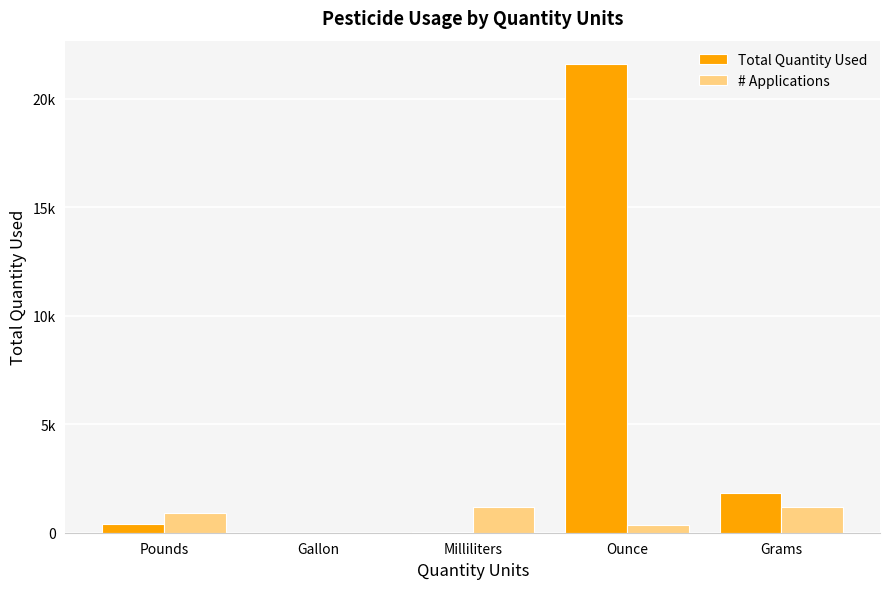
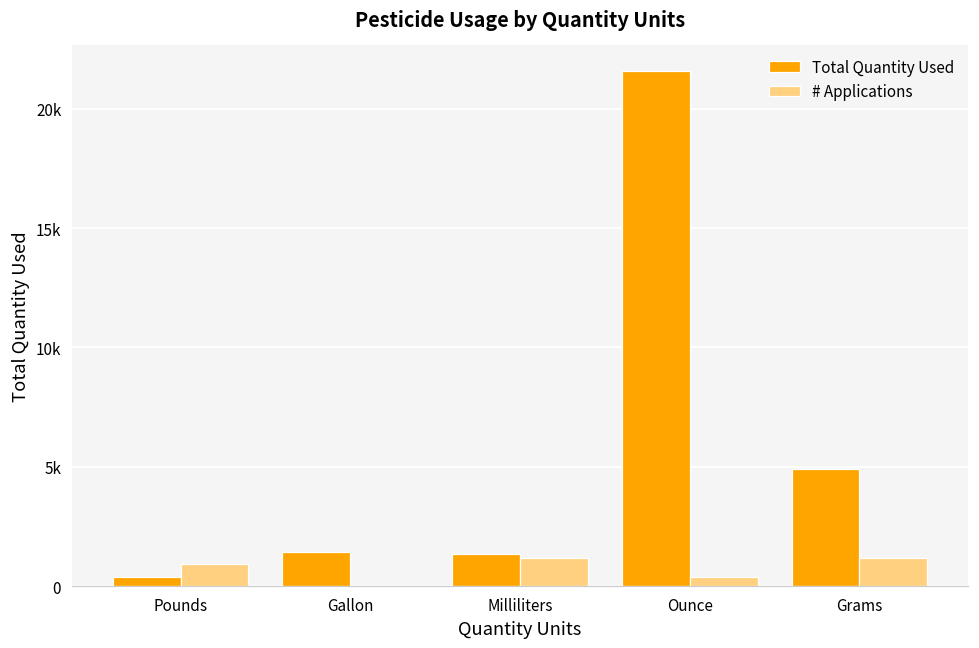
  {
    "Total Quantity Used": {
      "Pounds": 400,
-     "Gallon": 0,
-     "Milliliters": 0,
+     "Gallon": 1400,
+     "Milliliters": 1300,
      "Ounce": 21600,
-     "Grams": 1800
+     "Grams": 4900
    },
    "# Applications": {
      "Pounds": 900,
      "Milliliters": 1200,
      "Ounce": 400,
      "Grams": 1200
    }
  }
